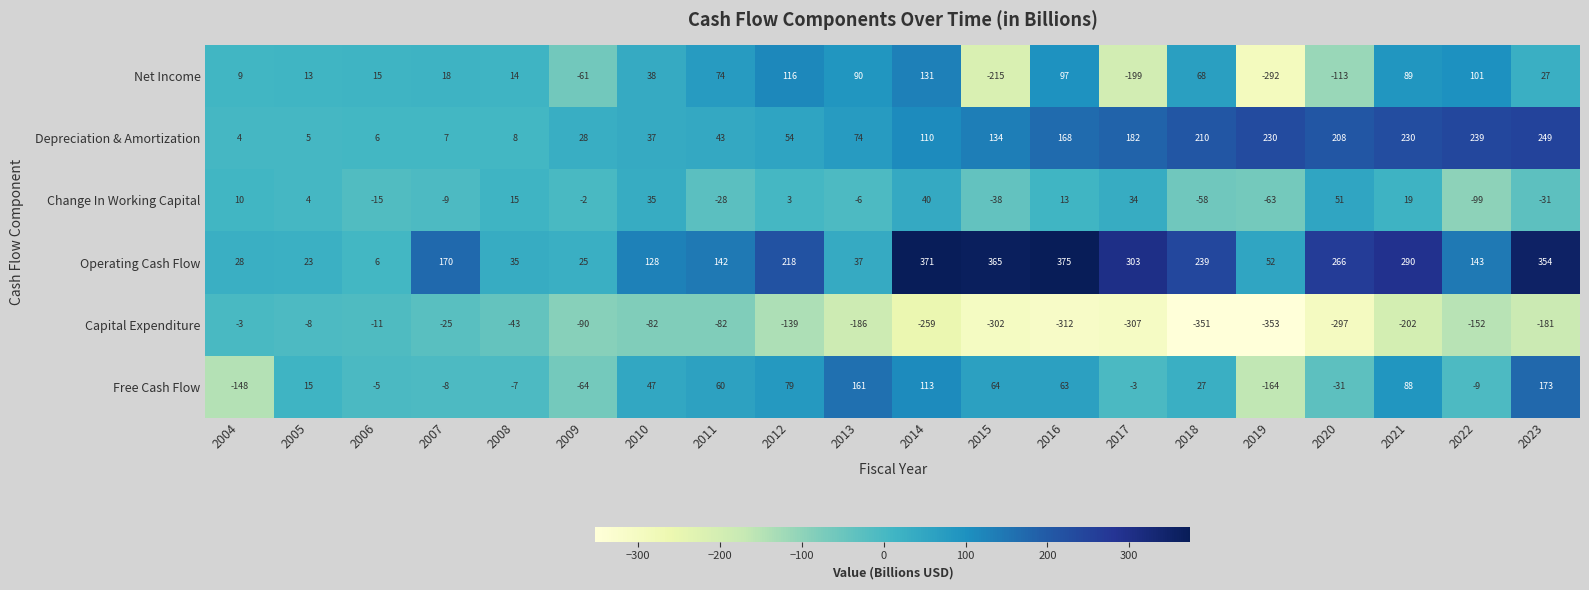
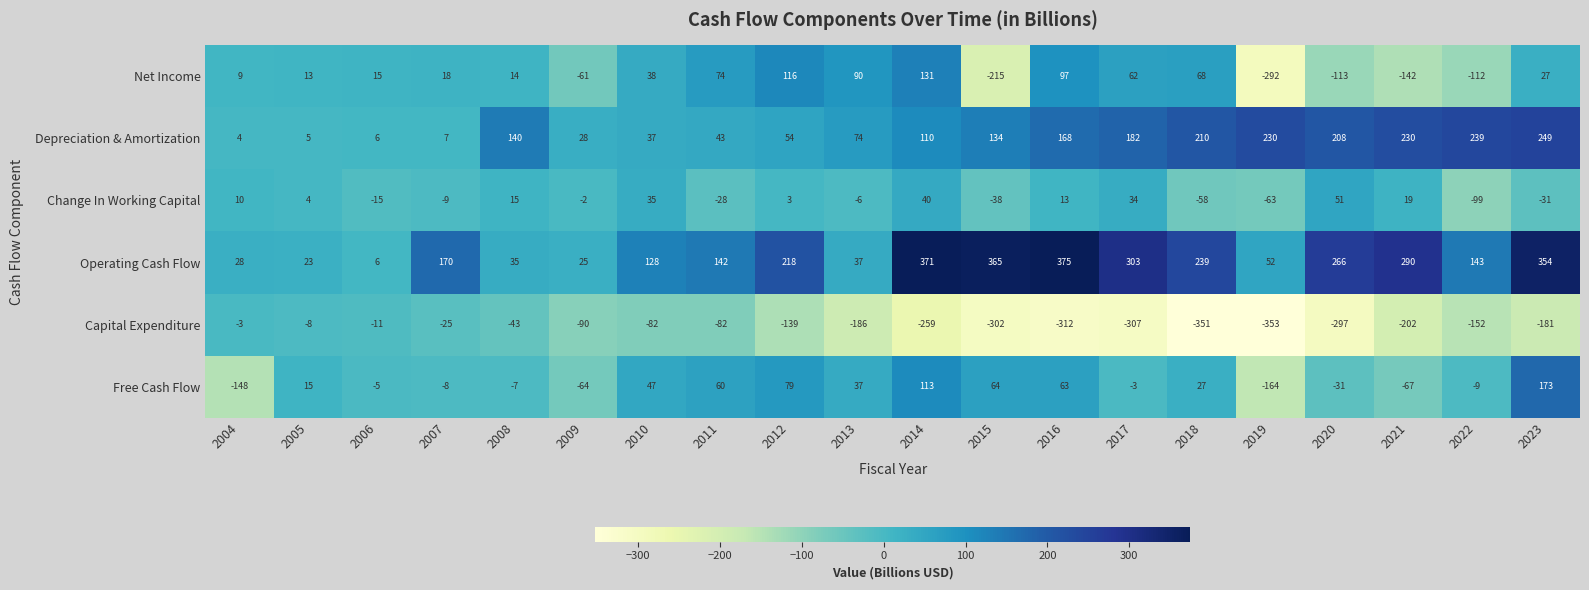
  {
    "Net Income": {
      "2004": 9,
      "2005": 13,
      "2006": 15,
      "2007": 18,
      "2008": 14,
      "2009": -61,
      "2010": 38,
      "2011": 74,
      "2012": 116,
      "2013": 90,
      "2014": 131,
      "2015": -215,
      "2016": 97,
-     "2017": -199,
+     "2017": 62,
      "2018": 68,
      "2019": -292,
      "2020": -113,
-     "2021": 89,
-     "2022": 101,
+     "2021": -142,
+     "2022": -112,
      "2023": 27
    },
    "Depreciation & Amortization": {
      "2004": 4,
      "2005": 5,
      "2006": 6,
      "2007": 7,
-     "2008": 8,
+     "2008": 140,
      "2009": 28,
      "2010": 37,
      "2011": 43,
      "2012": 54,
      "2013": 74,
      "2014": 110,
      "2015": 134,
      "2016": 168,
      "2017": 182,
      "2018": 210,
      "2019": 230,
      "2020": 208,
      "2021": 230,
      "2022": 239,
      "2023": 249
    },
    "Change In Working Capital": {
      "2004": 10,
      "2005": 4,
      "2006": -15,
      "2007": -9,
      "2008": 15,
      "2009": -2,
      "2010": 35,
      "2011": -28,
      "2012": 3,
      "2013": -6,
      "2014": 40,
      "2015": -38,
      "2016": 13,
      "2017": 34,
      "2018": -58,
      "2019": -63,
      "2020": 51,
      "2021": 19,
      "2022": -99,
      "2023": -31
    },
    "Operating Cash Flow": {
      "2004": 28,
      "2005": 23,
      "2006": 6,
      "2007": 170,
      "2008": 35,
      "2009": 25,
      "2010": 128,
      "2011": 142,
      "2012": 218,
      "2013": 37,
      "2014": 371,
      "2015": 365,
      "2016": 375,
      "2017": 303,
      "2018": 239,
      "2019": 52,
      "2020": 266,
      "2021": 290,
      "2022": 143,
      "2023": 354
    },
    "Capital Expenditure": {
      "2004": -3,
      "2005": -8,
      "2006": -11,
      "2007": -25,
      "2008": -43,
      "2009": -90,
      "2010": -82,
      "2011": -82,
      "2012": -139,
      "2013": -186,
      "2014": -259,
      "2015": -302,
      "2016": -312,
      "2017": -307,
      "2018": -351,
      "2019": -353,
      "2020": -297,
      "2021": -202,
      "2022": -152,
      "2023": -181
    },
    "Free Cash Flow": {
      "2004": -148,
      "2005": 15,
      "2006": -5,
      "2007": -8,
      "2008": -7,
      "2009": -64,
      "2010": 47,
      "2011": 60,
      "2012": 79,
-     "2013": 161,
+     "2013": 37,
      "2014": 113,
      "2015": 64,
      "2016": 63,
      "2017": -3,
      "2018": 27,
      "2019": -164,
      "2020": -31,
-     "2021": 88,
+     "2021": -67,
      "2022": -9,
      "2023": 173
    }
  }
